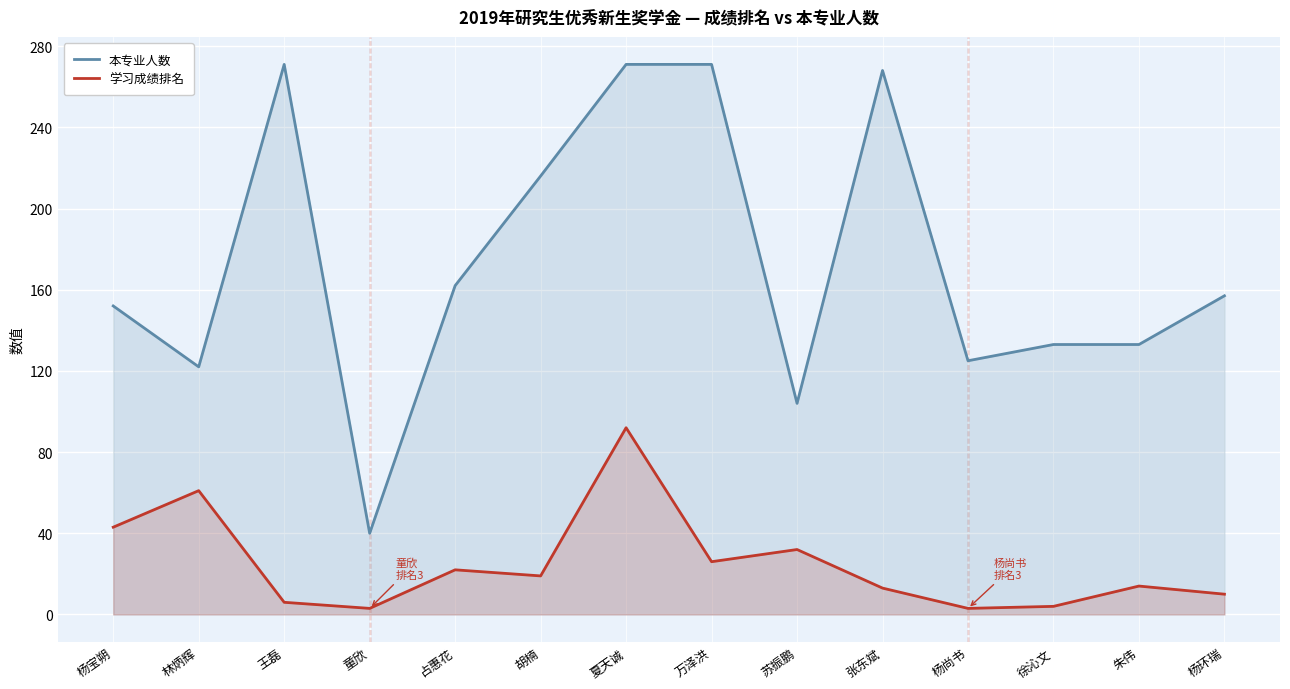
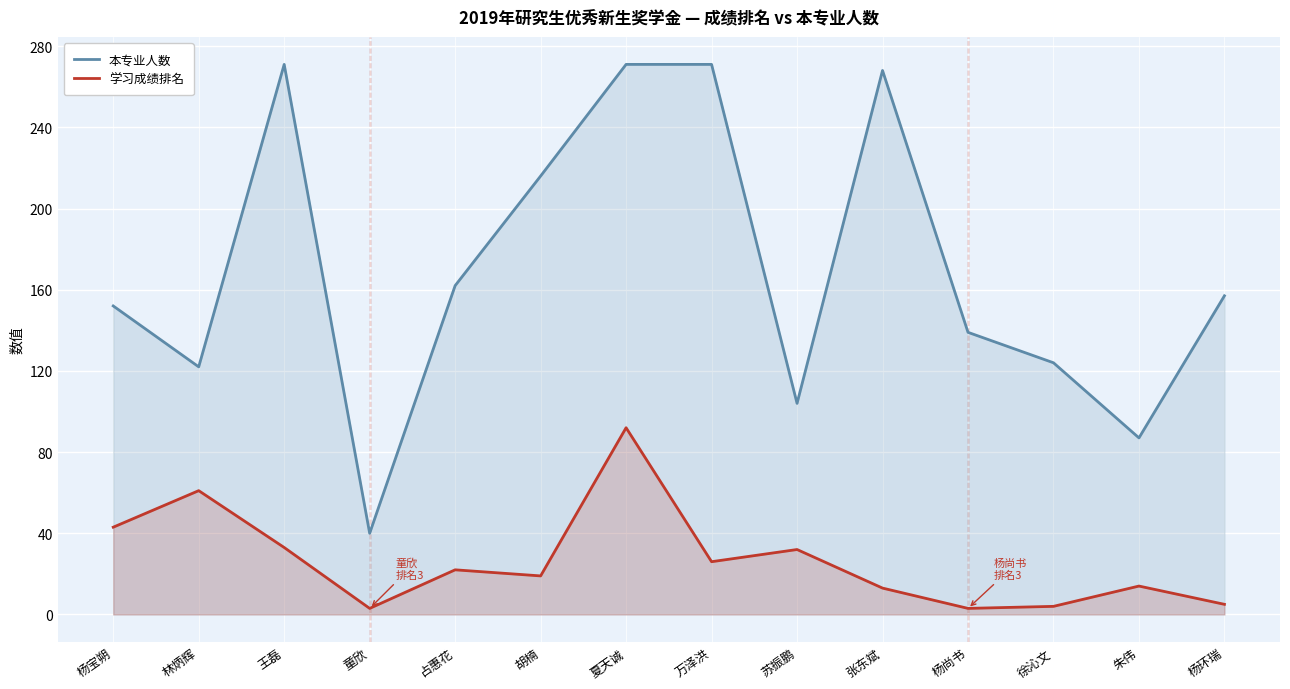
  {
    "本专业人数": {
      "杨宝朔": 152,
      "林炳辉": 122,
      "王磊": 271,
      "童欣": 40,
      "占惠花": 162,
      "胡楠": 216,
      "夏天诚": 271,
      "万泽洪": 271,
      "苏振鹏": 104,
      "张东斌": 268,
-     "杨尚书": 125,
-     "徐沁文": 133,
-     "朱伟": 133,
+     "杨尚书": 139,
+     "徐沁文": 124,
+     "朱伟": 87,
      "杨环瑞": 157
    },
    "学习成绩排名": {
      "杨宝朔": 43,
      "林炳辉": 61,
-     "王磊": 6,
+     "王磊": 33,
      "童欣": 3,
      "占惠花": 22,
      "胡楠": 19,
      "夏天诚": 92,
      "万泽洪": 26,
      "苏振鹏": 32,
      "张东斌": 13,
      "杨尚书": 3,
      "徐沁文": 4,
      "朱伟": 14,
-     "杨环瑞": 10
+     "杨环瑞": 5
    }
  }
